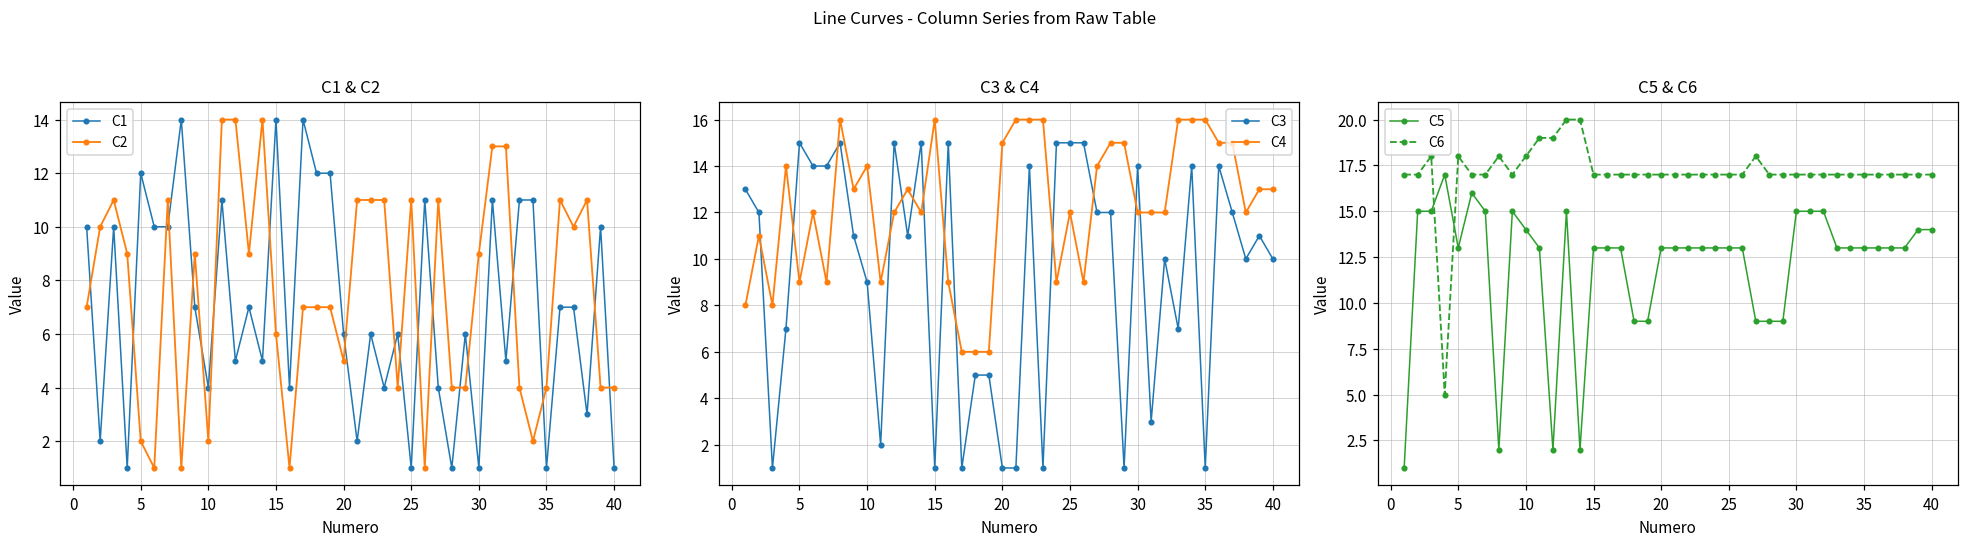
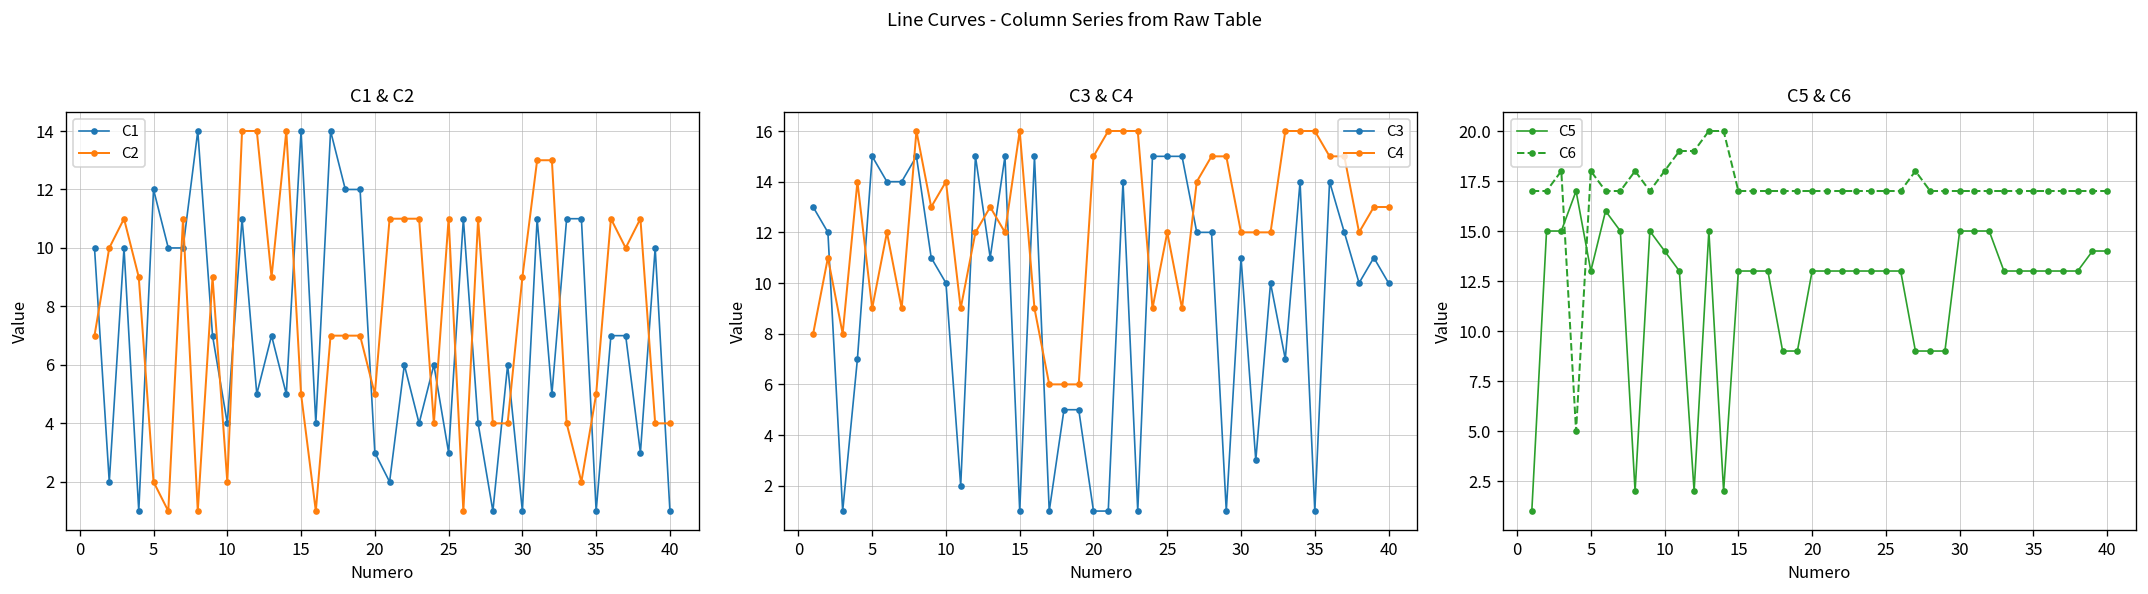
  {
    "C1 & C2": {
      "C1": {
        "5": 12,
        "10": 4,
        "15": 14,
-       "20": 6,
-       "25": 1,
+       "20": 3,
+       "25": 3,
        "30": 1,
        "35": 1,
        "40": 1
      },
      "C2": {
        "5": 2,
        "10": 2,
-       "15": 6,
+       "15": 5,
        "20": 5,
        "25": 11,
        "30": 9,
-       "35": 4,
+       "35": 5,
        "40": 4
      }
    },
    "C3 & C4": {
      "C3": {
        "5": 15,
-       "10": 9,
+       "10": 10,
        "15": 1,
        "20": 1,
        "25": 15,
-       "30": 14,
+       "30": 11,
        "35": 1,
        "40": 10
      },
      "C4": {
        "5": 9,
        "10": 14,
        "15": 16,
        "20": 15,
        "25": 12,
        "30": 12,
        "35": 16,
        "40": 13
      }
    }
  }
